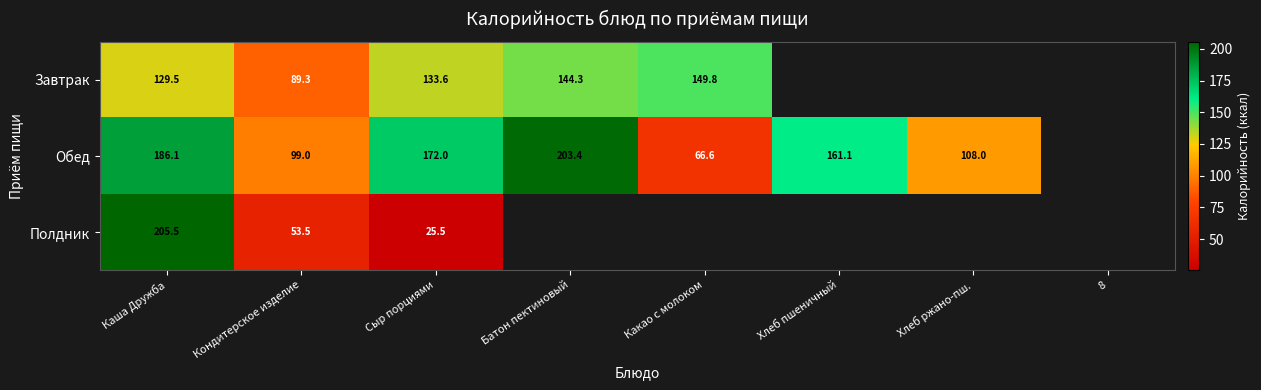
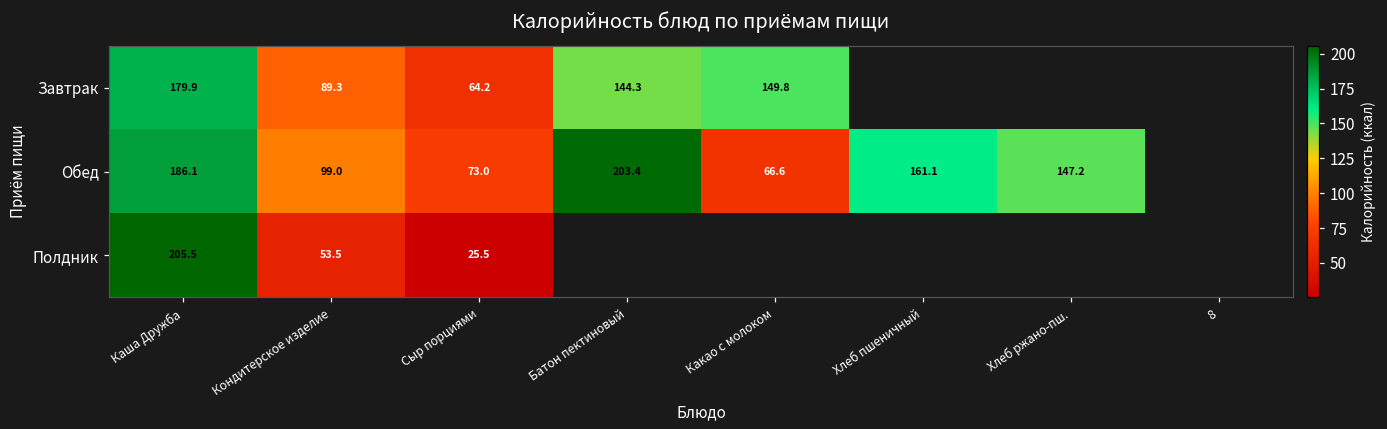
  {
    "Завтрак": {
-     "Каша Дружба": 129.5,
+     "Каша Дружба": 179.9,
      "Кондитерское изделие": 89.3,
-     "Сыр порциями": 133.6,
+     "Сыр порциями": 64.2,
      "Батон пектиновый": 144.3,
      "Какао с молоком": 149.8
    },
    "Обед": {
      "Каша Дружба": 186.1,
      "Кондитерское изделие": 99.0,
-     "Сыр порциями": 172.0,
+     "Сыр порциями": 73.0,
      "Батон пектиновый": 203.4,
      "Какао с молоком": 66.6,
      "Хлеб пшеничный": 161.1,
-     "Хлеб ржано-пш.": 108.0
+     "Хлеб ржано-пш.": 147.2
    },
    "Полдник": {
      "Каша Дружба": 205.5,
      "Кондитерское изделие": 53.5,
      "Сыр порциями": 25.5
    }
  }
